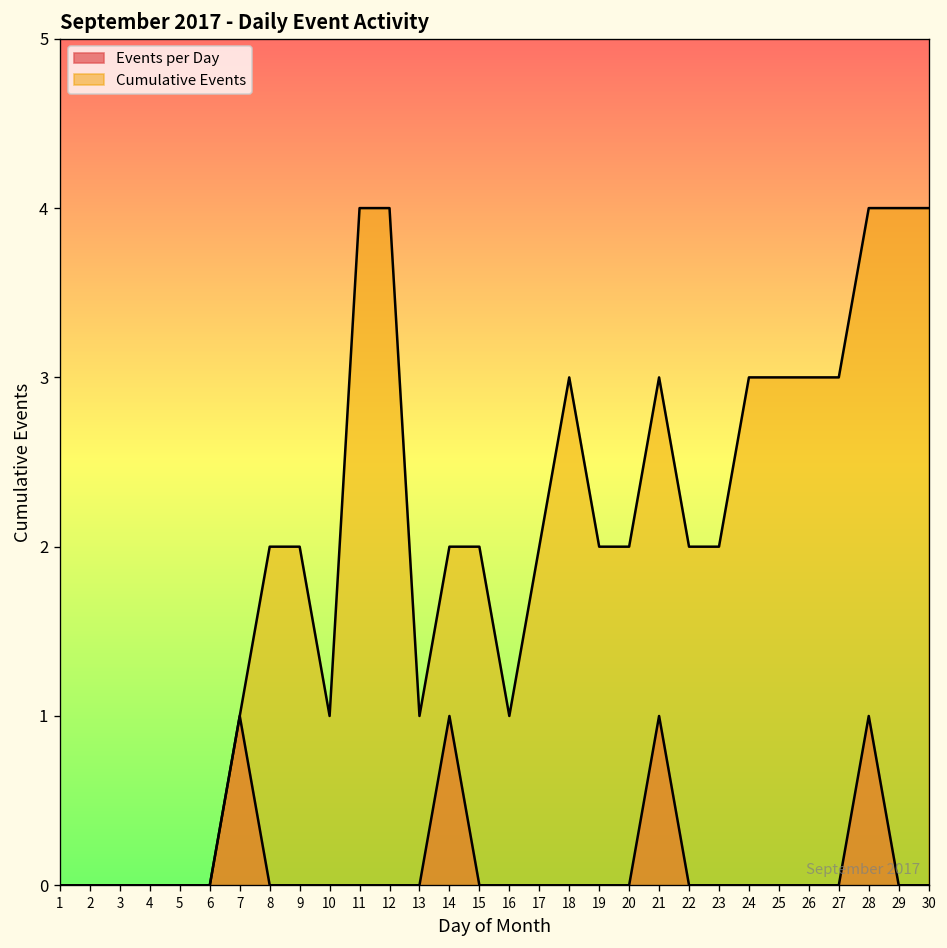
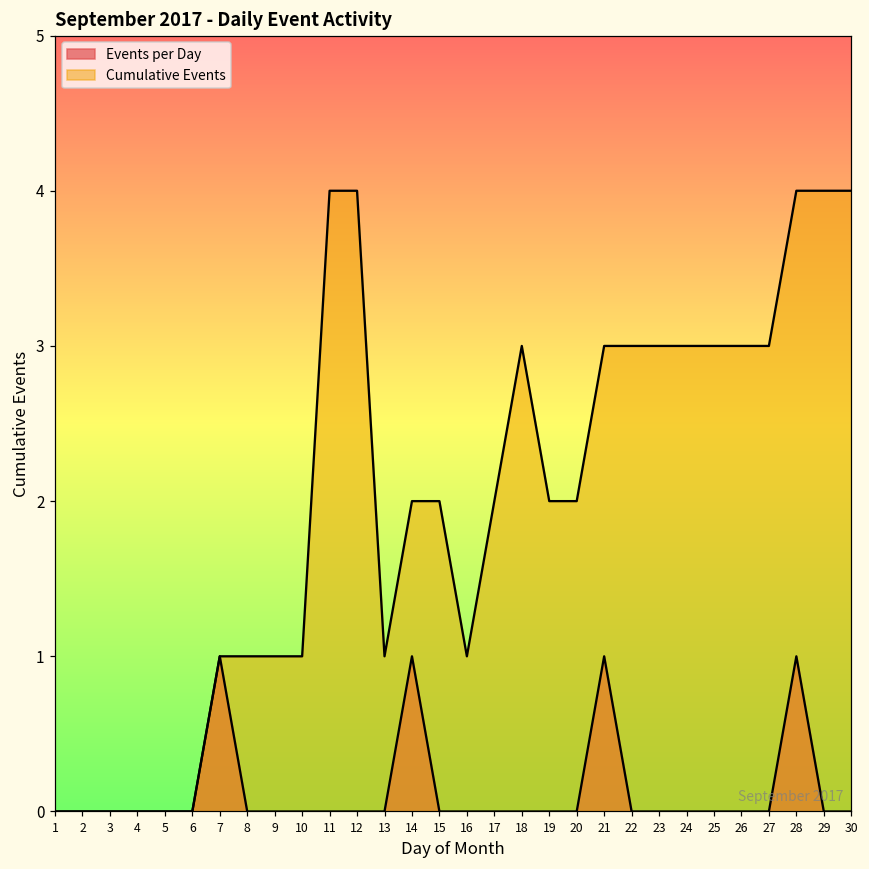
  {
    "Events per Day": {
      "8": 0,
      "9": 0,
      "10": 0,
      "11": 0,
      "12": 0,
      "13": 0,
      "14": 1,
      "15": 0,
      "16": 0,
      "17": 0,
      "18": 0,
      "19": 0,
      "20": 0,
      "21": 1,
      "22": 0,
      "23": 0,
      "24": 0,
      "25": 0,
      "28": 1,
      "30": 0
    },
    "Cumulative Events": {
-     "8": 2,
-     "9": 2,
+     "8": 1,
+     "9": 1,
      "10": 1,
      "11": 4,
      "12": 4,
      "13": 1,
      "14": 2,
      "15": 2,
      "16": 1,
      "17": 2,
      "18": 3,
      "19": 2,
      "20": 2,
      "21": 3,
-     "22": 2,
-     "23": 2,
+     "22": 3,
+     "23": 3,
      "24": 3,
      "25": 3,
      "26": 3,
      "27": 3,
      "28": 4,
      "29": 4,
      "30": 4
    }
  }
